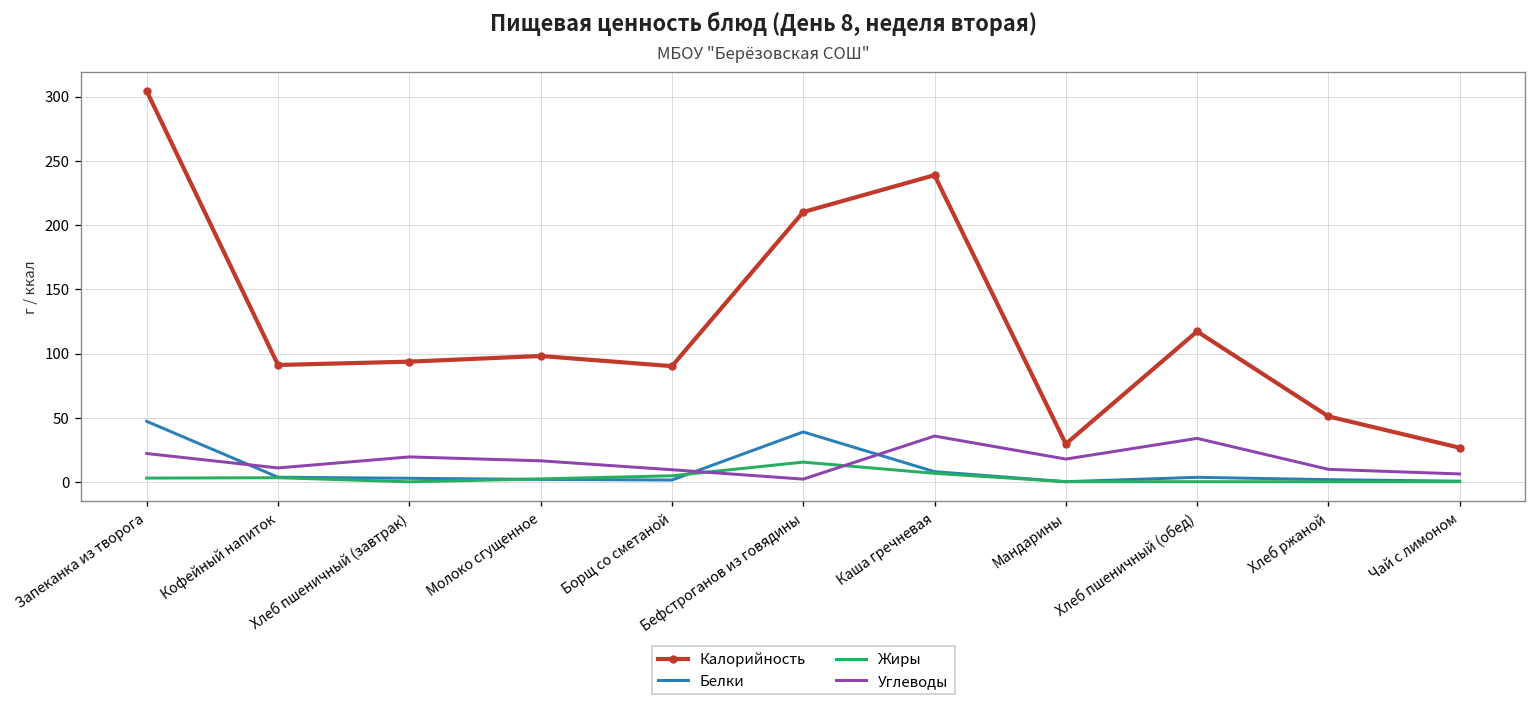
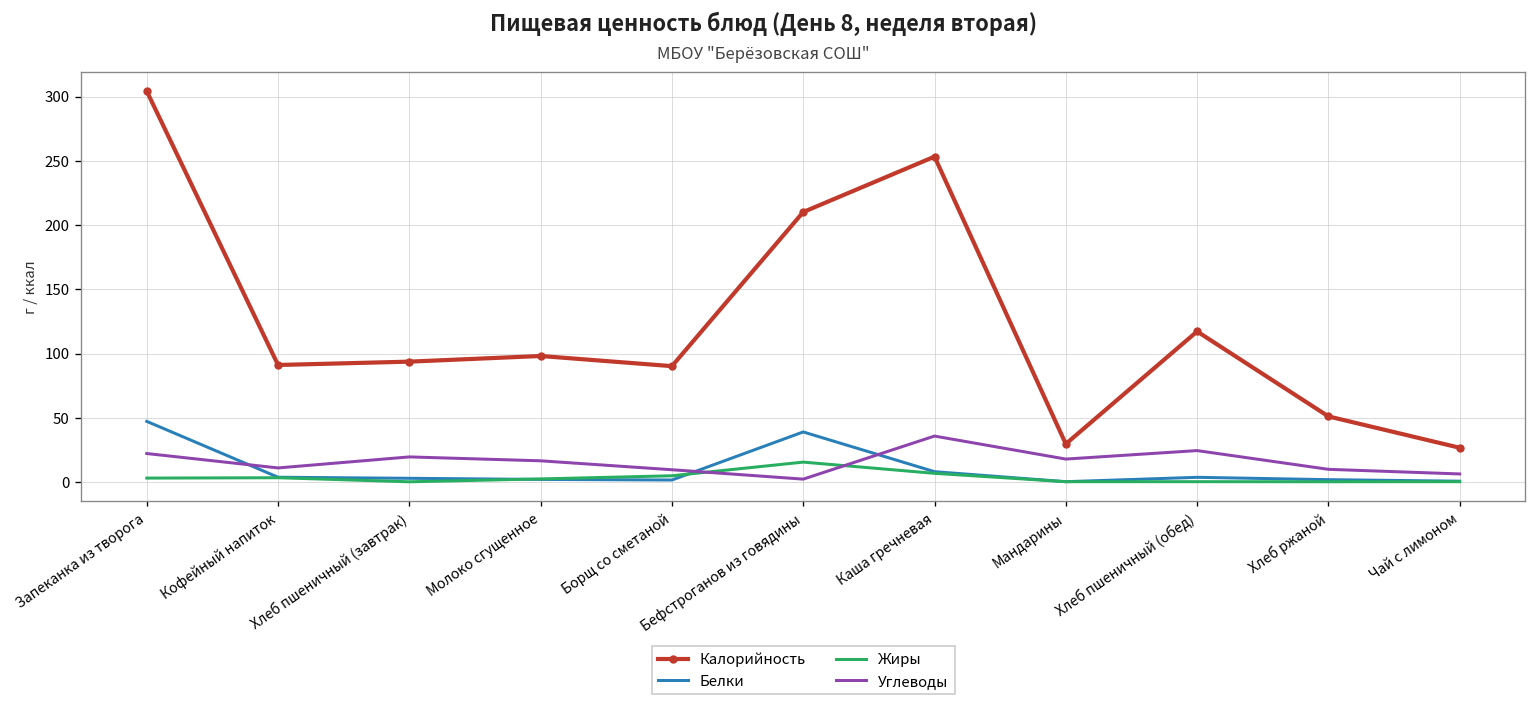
  {
    "Калорийность": {
      "Запеканка из творога": 304,
      "Кофейный напиток": 91,
      "Хлеб пшеничный (завтрак)": 94,
      "Молоко сгущенное": 98,
      "Борщ со сметаной": 90,
      "Бефстроганов из говядины": 210,
-     "Каша гречневая": 239,
+     "Каша гречневая": 253,
      "Мандарины": 30,
      "Хлеб пшеничный (обед)": 117,
      "Хлеб ржаной": 51,
      "Чай с лимоном": 27
    },
    "Белки": {
      "Запеканка из творога": 47,
      "Хлеб пшеничный (завтрак)": 3,
      "Борщ со сметаной": 2,
      "Бефстроганов из говядины": 39,
      "Хлеб пшеничный (обед)": 4
    },
    "Жиры": {
      "Запеканка из творога": 3,
      "Хлеб пшеничный (завтрак)": 0,
      "Борщ со сметаной": 5,
      "Бефстроганов из говядины": 16,
      "Хлеб пшеничный (обед)": 0
    },
    "Углеводы": {
      "Запеканка из творога": 22,
      "Кофейный напиток": 11,
      "Хлеб пшеничный (завтрак)": 20,
      "Молоко сгущенное": 17,
      "Борщ со сметаной": 10,
      "Бефстроганов из говядины": 2,
      "Каша гречневая": 36,
      "Мандарины": 18,
-     "Хлеб пшеничный (обед)": 34,
+     "Хлеб пшеничный (обед)": 25,
      "Хлеб ржаной": 10,
      "Чай с лимоном": 6
    }
  }
